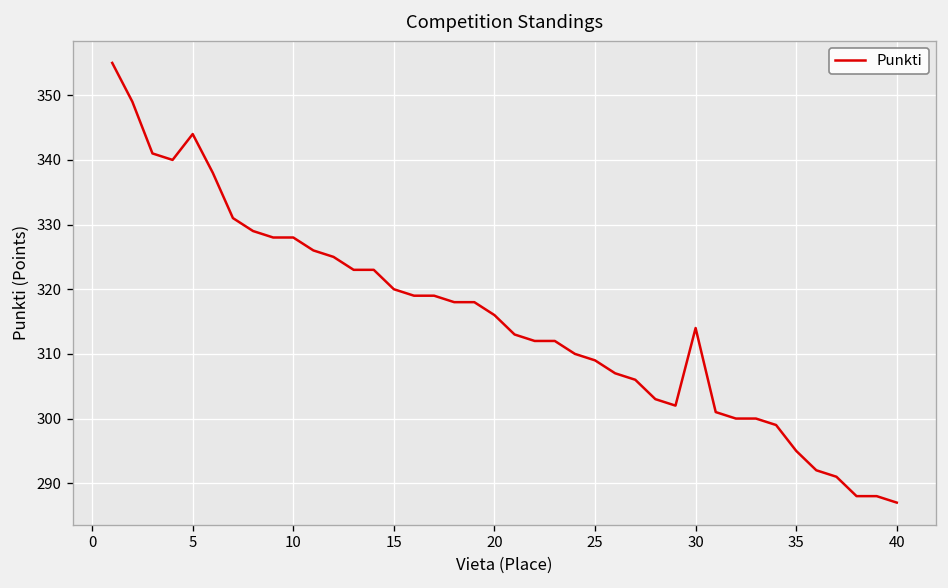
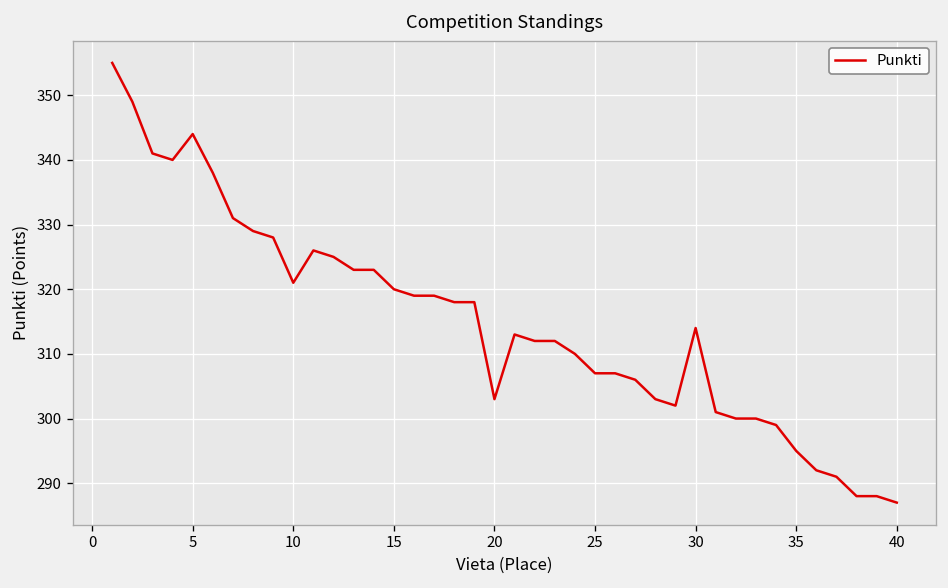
  {
    "5": 344,
-   "10": 328,
+   "10": 321,
    "15": 320,
-   "20": 316,
-   "25": 309,
+   "20": 303,
+   "25": 307,
    "30": 314,
    "35": 295,
    "40": 287
  }
